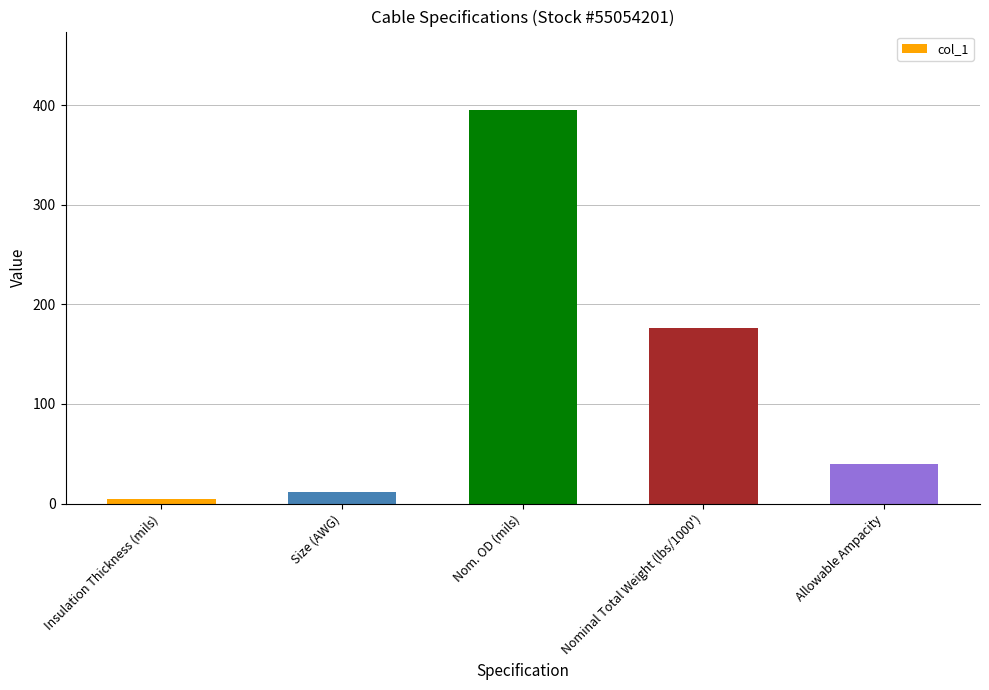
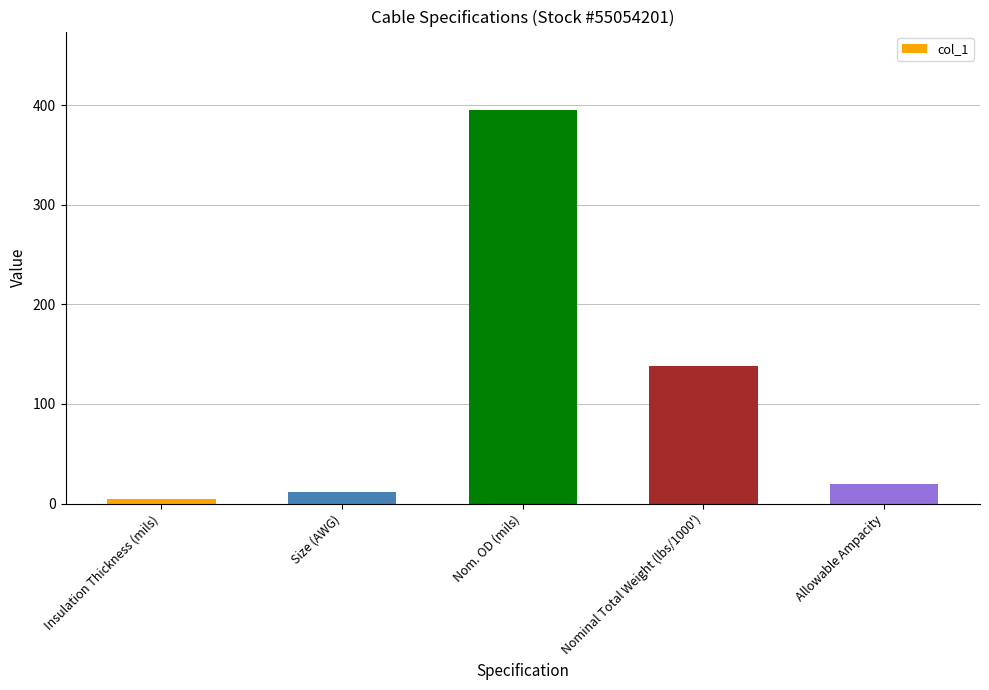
  {
    "Insulation Thickness (mils)": 10,
    "Size (AWG)": 10,
    "Nom. OD (mils)": 400,
-   "Nominal Total Weight (lbs/1000')": 180,
-   "Allowable Ampacity": 40
+   "Nominal Total Weight (lbs/1000')": 140,
+   "Allowable Ampacity": 20
  }
